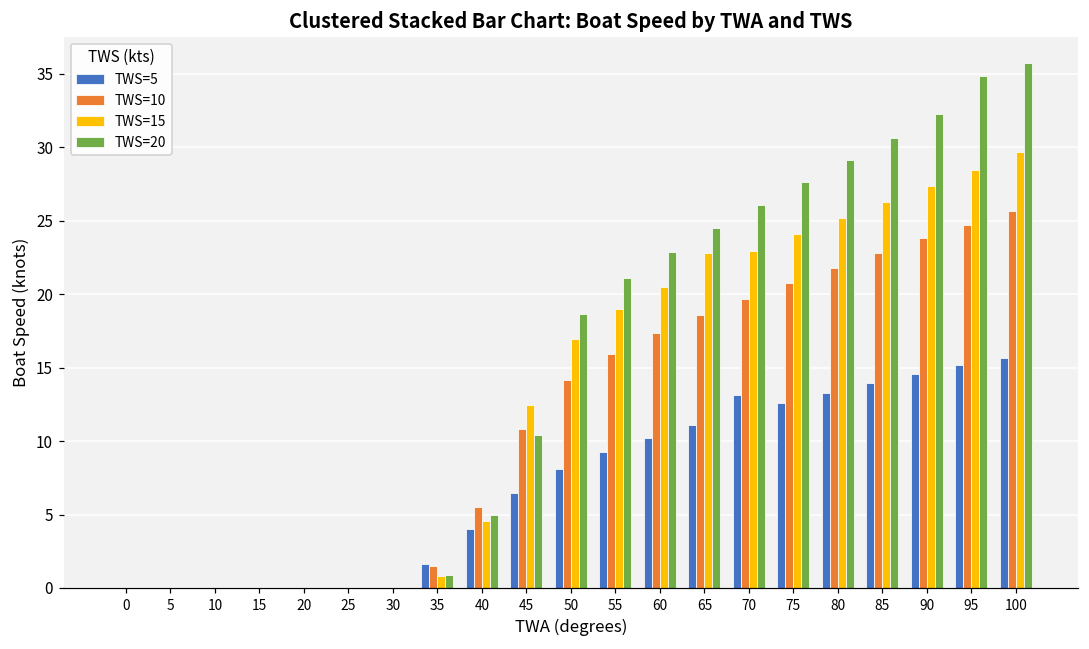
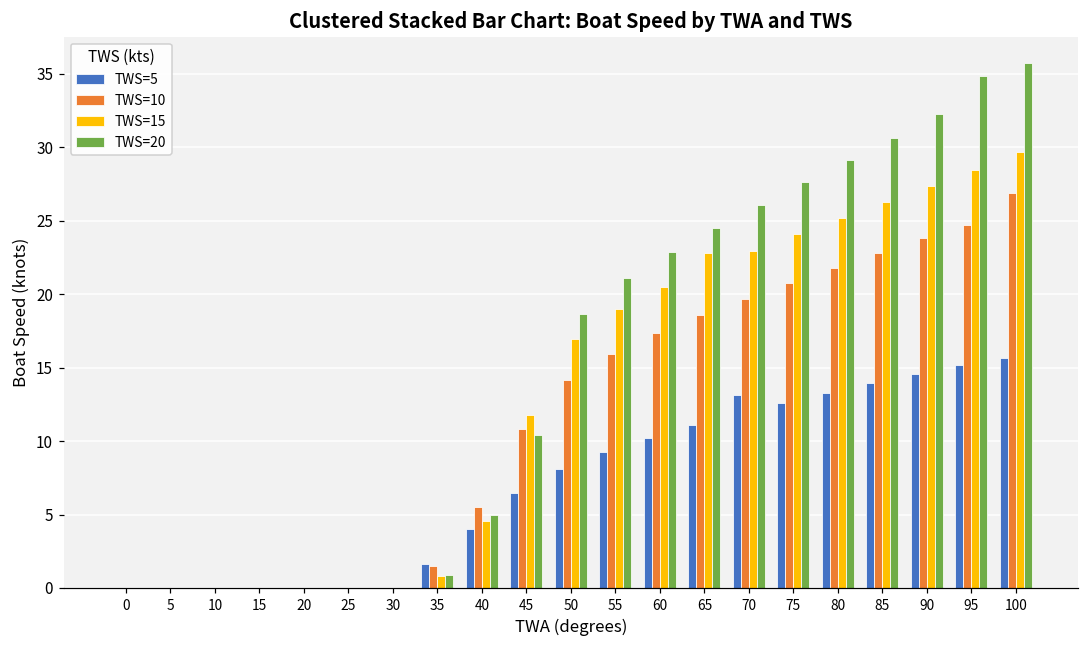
  {
    "TWS=5": {
      "0": 0.0,
      "5": 0.0,
      "10": 0.0,
      "15": 0.0,
      "20": 0.0,
      "25": 0.0,
      "30": 0.0,
      "35": 1.6,
      "40": 4.0,
      "45": 6.4,
      "50": 8.1,
      "55": 9.2,
      "60": 10.2,
      "65": 11.1,
      "70": 13.1,
      "75": 12.6,
      "80": 13.3,
      "85": 14.0,
      "90": 14.6,
      "95": 15.2,
      "100": 15.6
    },
    "TWS=10": {
      "0": 0.0,
      "5": 0.0,
      "10": 0.0,
      "15": 0.0,
      "20": 0.0,
      "25": 0.0,
      "30": 0.0,
      "35": 1.5,
      "40": 5.5,
      "45": 10.8,
      "50": 14.2,
      "55": 15.9,
      "60": 17.3,
      "65": 18.6,
      "70": 19.7,
      "75": 20.8,
      "80": 21.8,
      "85": 22.8,
      "90": 23.8,
      "95": 24.7,
-     "100": 25.6
+     "100": 26.9
    },
    "TWS=15": {
      "0": 0.0,
      "5": 0.0,
      "10": 0.0,
      "15": 0.0,
      "20": 0.0,
      "25": 0.0,
      "30": 0.0,
      "35": 0.8,
      "40": 4.5,
-     "45": 12.5,
+     "45": 11.8,
      "50": 17.0,
      "55": 19.0,
      "60": 20.5,
      "65": 22.8,
      "70": 23.0,
      "75": 24.1,
      "80": 25.2,
      "85": 26.3,
      "90": 27.3,
      "95": 28.5,
      "100": 29.7
    },
    "TWS=20": {
      "0": 0.0,
      "5": 0.0,
      "10": 0.0,
      "15": 0.0,
      "20": 0.0,
      "25": 0.0,
      "30": 0.0,
      "35": 0.9,
      "40": 4.9,
      "45": 10.4,
      "50": 18.6,
      "55": 21.1,
      "60": 22.9,
      "65": 24.5,
      "70": 26.1,
      "75": 27.6,
      "80": 29.1,
      "85": 30.6,
      "90": 32.3,
      "95": 34.8,
      "100": 35.7
    }
  }
